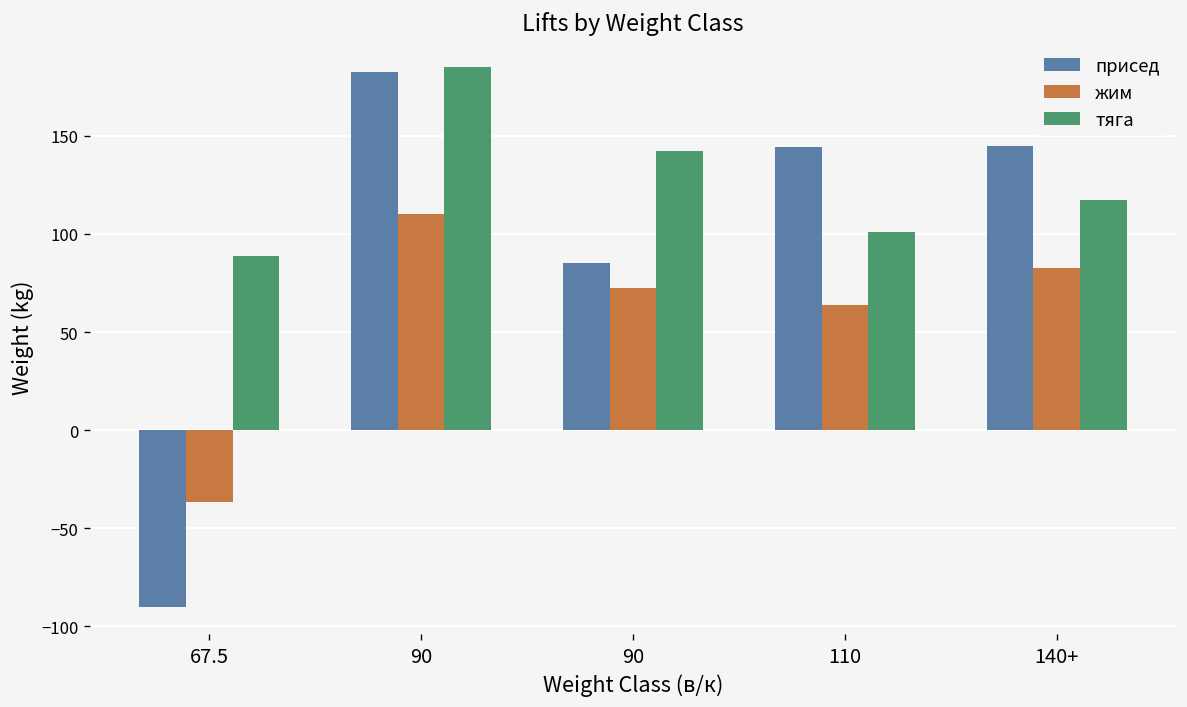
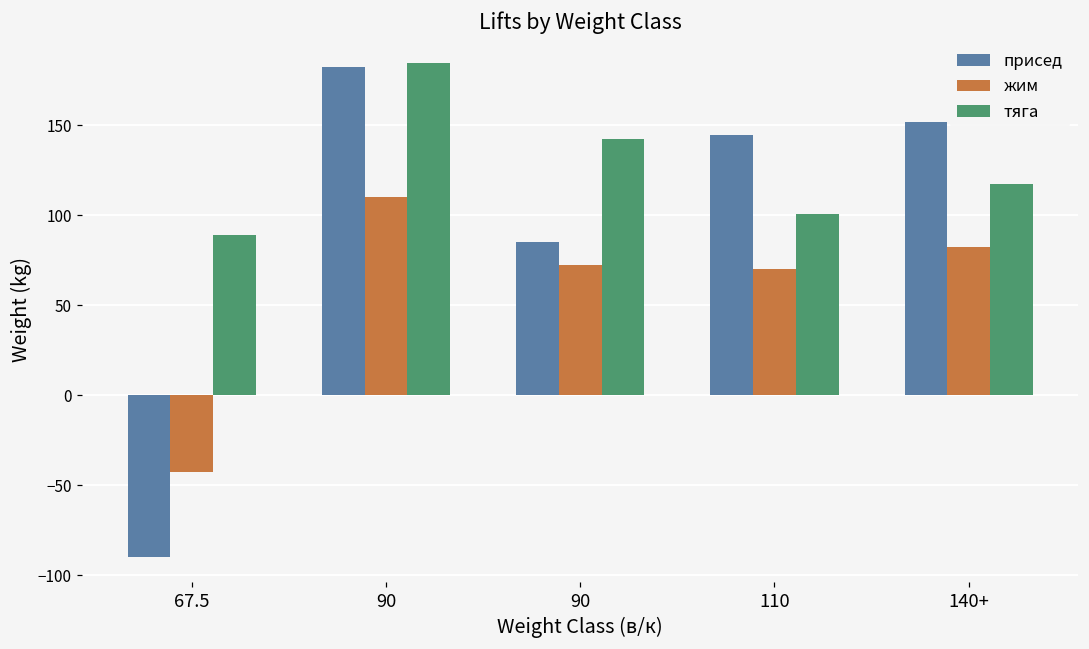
  {
    "присед": {
      "67.5": -90,
      "110": 145,
-     "140+": 145
+     "140+": 152
    },
    "жим": {
-     "67.5": -37,
-     "110": 64,
+     "67.5": -43,
+     "110": 70,
      "140+": 83
    },
    "тяга": {
      "67.5": 89,
      "110": 101,
      "140+": 118
    }
  }
